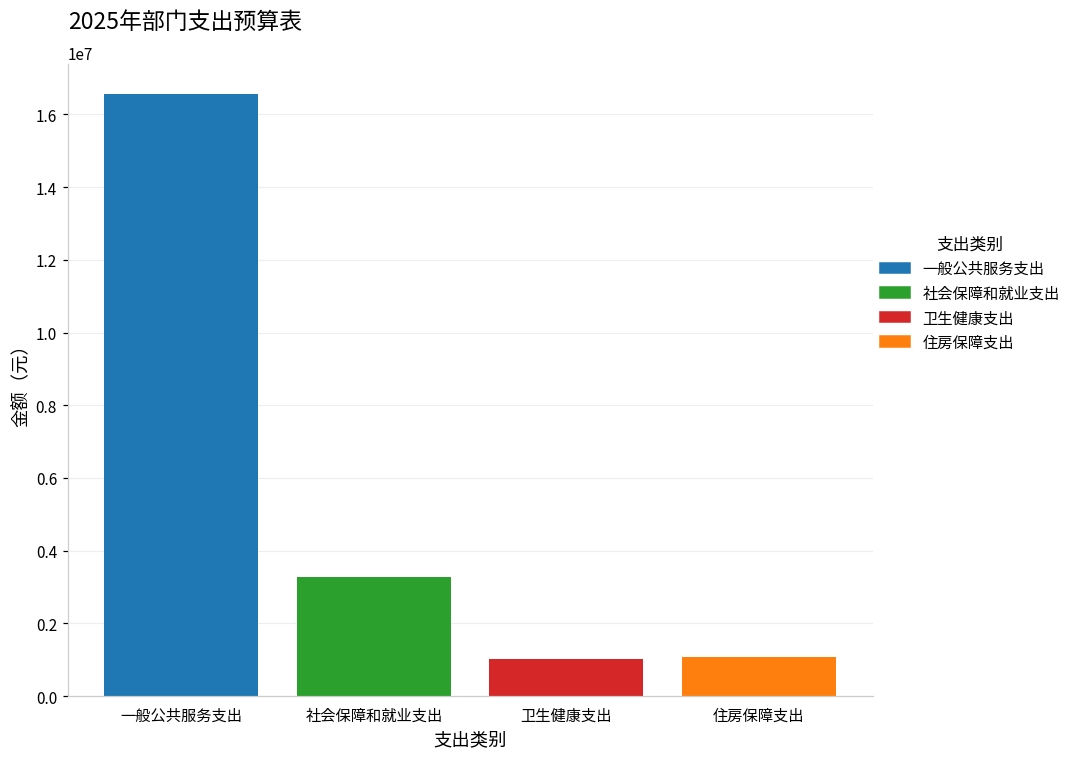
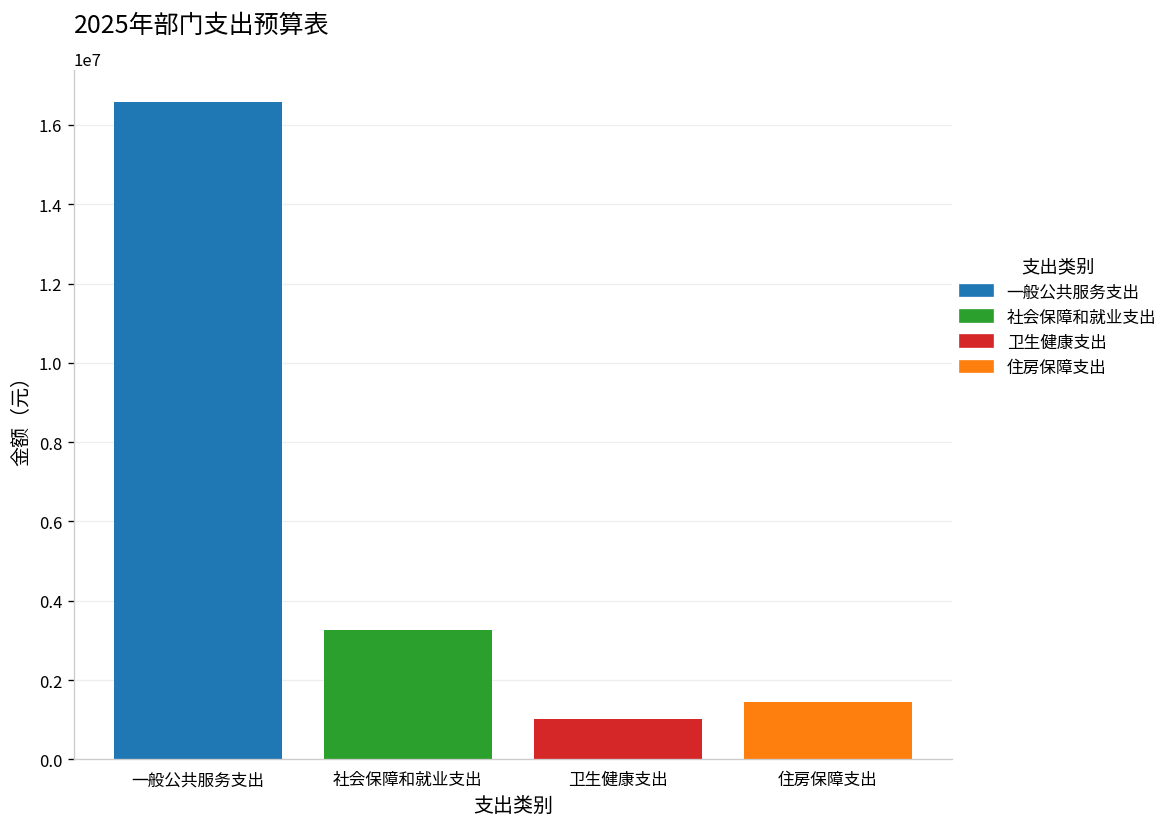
  {
    "一般公共服务支出": 16600000,
    "社会保障和就业支出": 3300000,
    "卫生健康支出": 1000000,
-   "住房保障支出": 1100000
+   "住房保障支出": 1500000
  }
